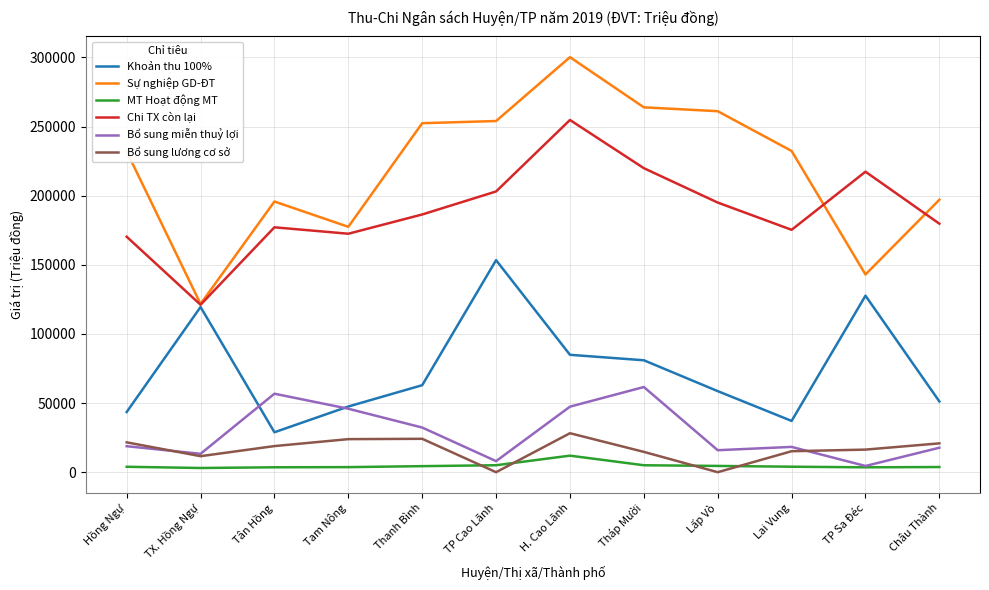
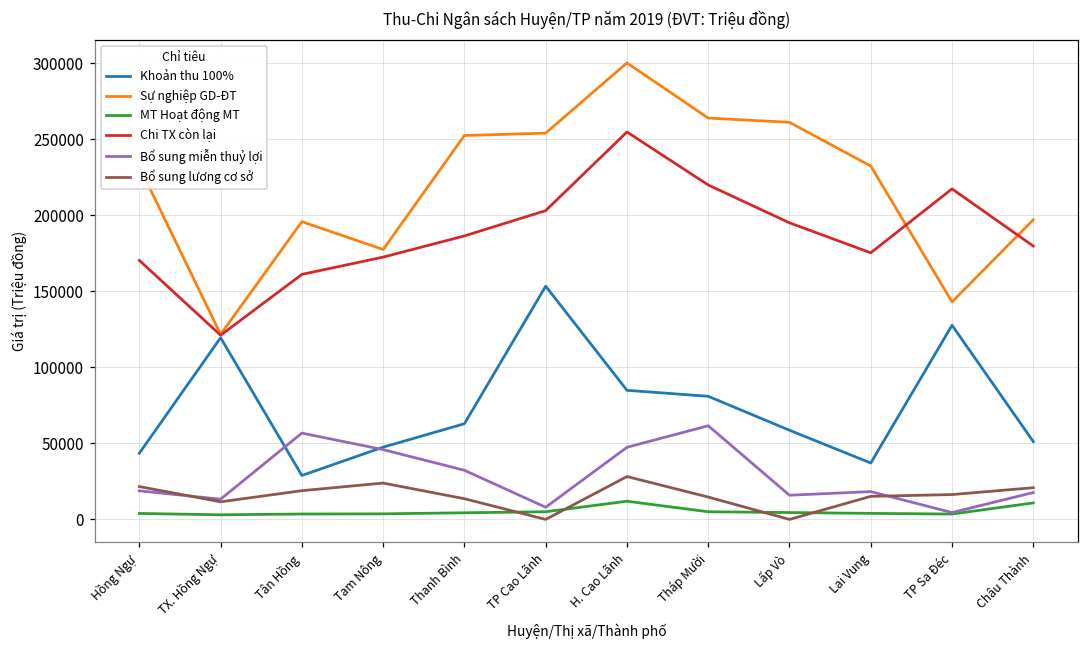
  {
    "Khoản thu 100%": {
      "Hồng Ngự": 44000,
      "Tân Hồng": 29000,
      "Thanh Bình": 63000,
      "TP Cao Lãnh": 153000,
      "H. Cao Lãnh": 85000,
      "Tháp Mười": 81000,
      "Lấp Vò": 59000,
      "Lai Vung": 37000,
      "TP Sa Đéc": 128000,
      "Châu Thành": 51000
    },
    "Sự nghiệp GD-ĐT": {
      "Tân Hồng": 196000,
      "Tam Nông": 177000,
      "Thanh Bình": 252000,
      "TP Cao Lãnh": 254000,
      "H. Cao Lãnh": 300000,
      "Tháp Mười": 264000,
      "Lấp Vò": 261000,
      "Lai Vung": 232000,
      "TP Sa Đéc": 143000,
      "Châu Thành": 197000
    },
    "MT Hoạt động MT": {
      "Hồng Ngự": 4000,
      "TX. Hồng Ngự": 3000,
      "Tân Hồng": 4000,
      "Tam Nông": 4000,
      "Thanh Bình": 4000,
      "TP Cao Lãnh": 5000,
      "H. Cao Lãnh": 12000,
      "Tháp Mười": 5000,
      "Lấp Vò": 5000,
      "Lai Vung": 4000,
-     "Châu Thành": 4000
+     "Châu Thành": 11000
    },
    "Chi TX còn lại": {
      "Hồng Ngự": 170000,
-     "Tân Hồng": 177000,
+     "Tân Hồng": 161000,
      "Tam Nông": 172000,
      "Thanh Bình": 186000,
      "TP Cao Lãnh": 203000,
      "H. Cao Lãnh": 255000,
      "Tháp Mười": 220000,
      "Lấp Vò": 195000,
      "Lai Vung": 175000,
      "TP Sa Đéc": 217000,
      "Châu Thành": 180000
    },
    "Bổ sung miễn thuỷ lợi": {
      "Hồng Ngự": 19000,
      "Tân Hồng": 57000,
      "Thanh Bình": 32000,
      "TP Cao Lãnh": 8000,
      "H. Cao Lãnh": 47000,
      "Tháp Mười": 62000,
      "Lấp Vò": 16000,
      "Lai Vung": 18000,
      "Châu Thành": 18000
    },
    "Bổ sung lương cơ sở": {
      "Hồng Ngự": 22000,
      "Tân Hồng": 19000,
      "Tam Nông": 24000,
-     "Thanh Bình": 24000,
+     "Thanh Bình": 14000,
      "TP Cao Lãnh": 0,
      "H. Cao Lãnh": 28000,
      "Tháp Mười": 15000,
      "Lấp Vò": 0,
      "Lai Vung": 15000,
      "TP Sa Đéc": 16000,
      "Châu Thành": 21000
    }
  }
